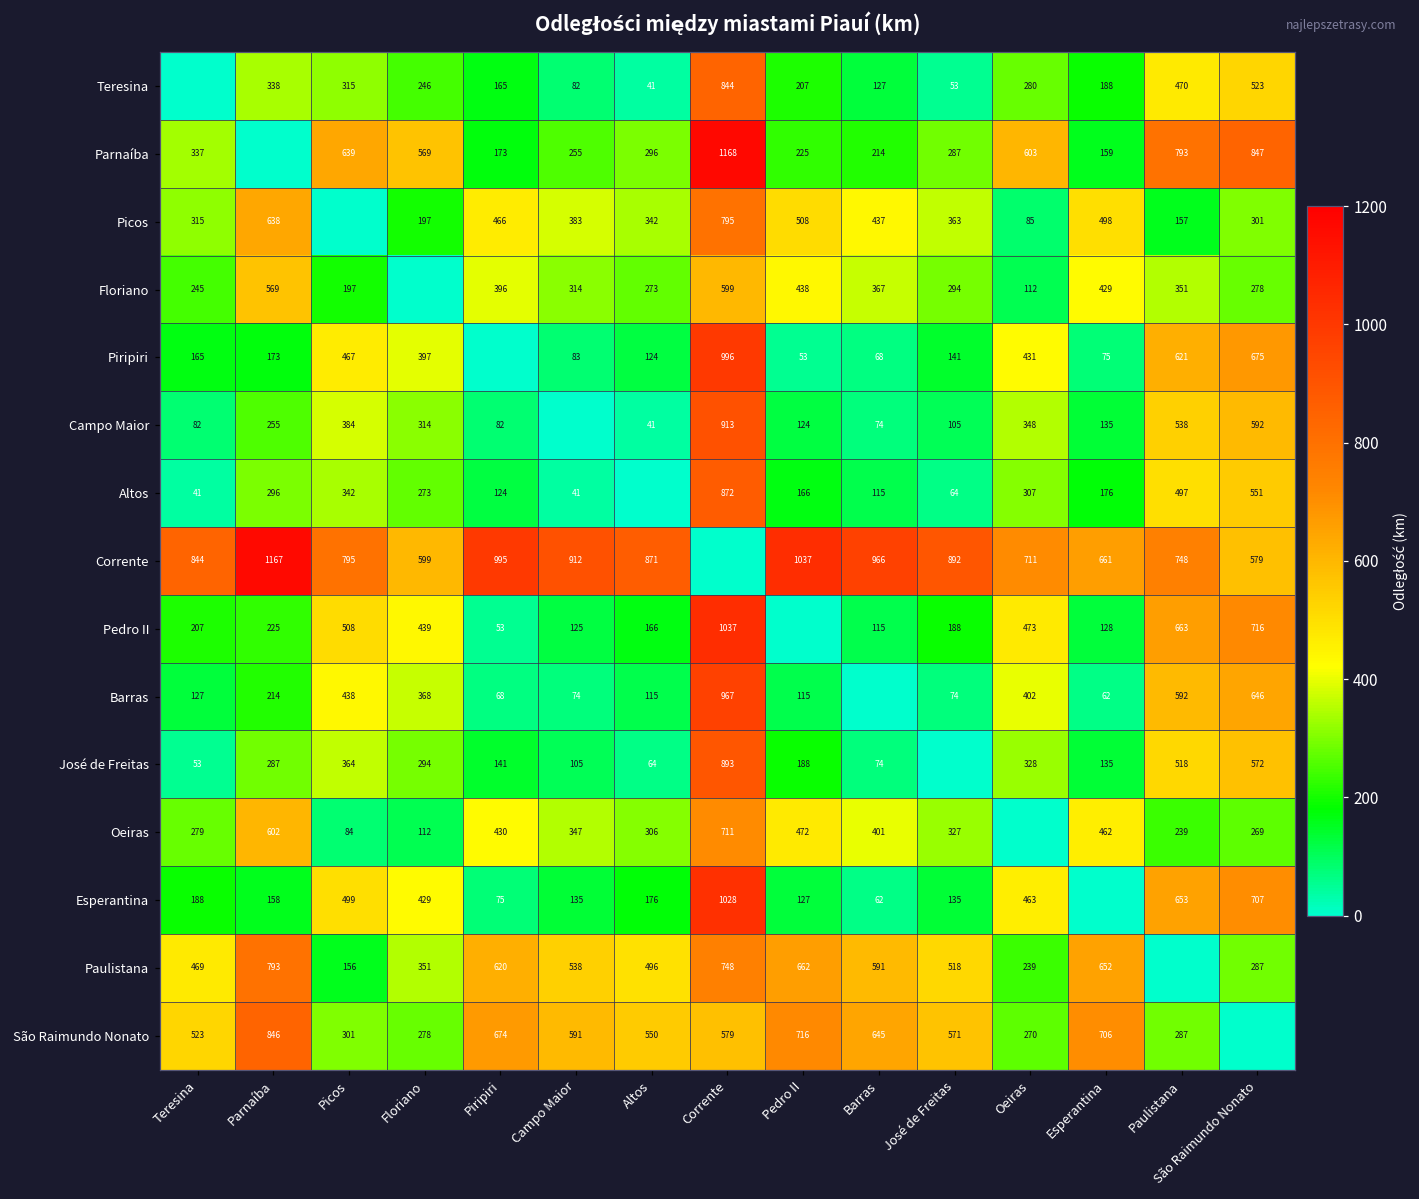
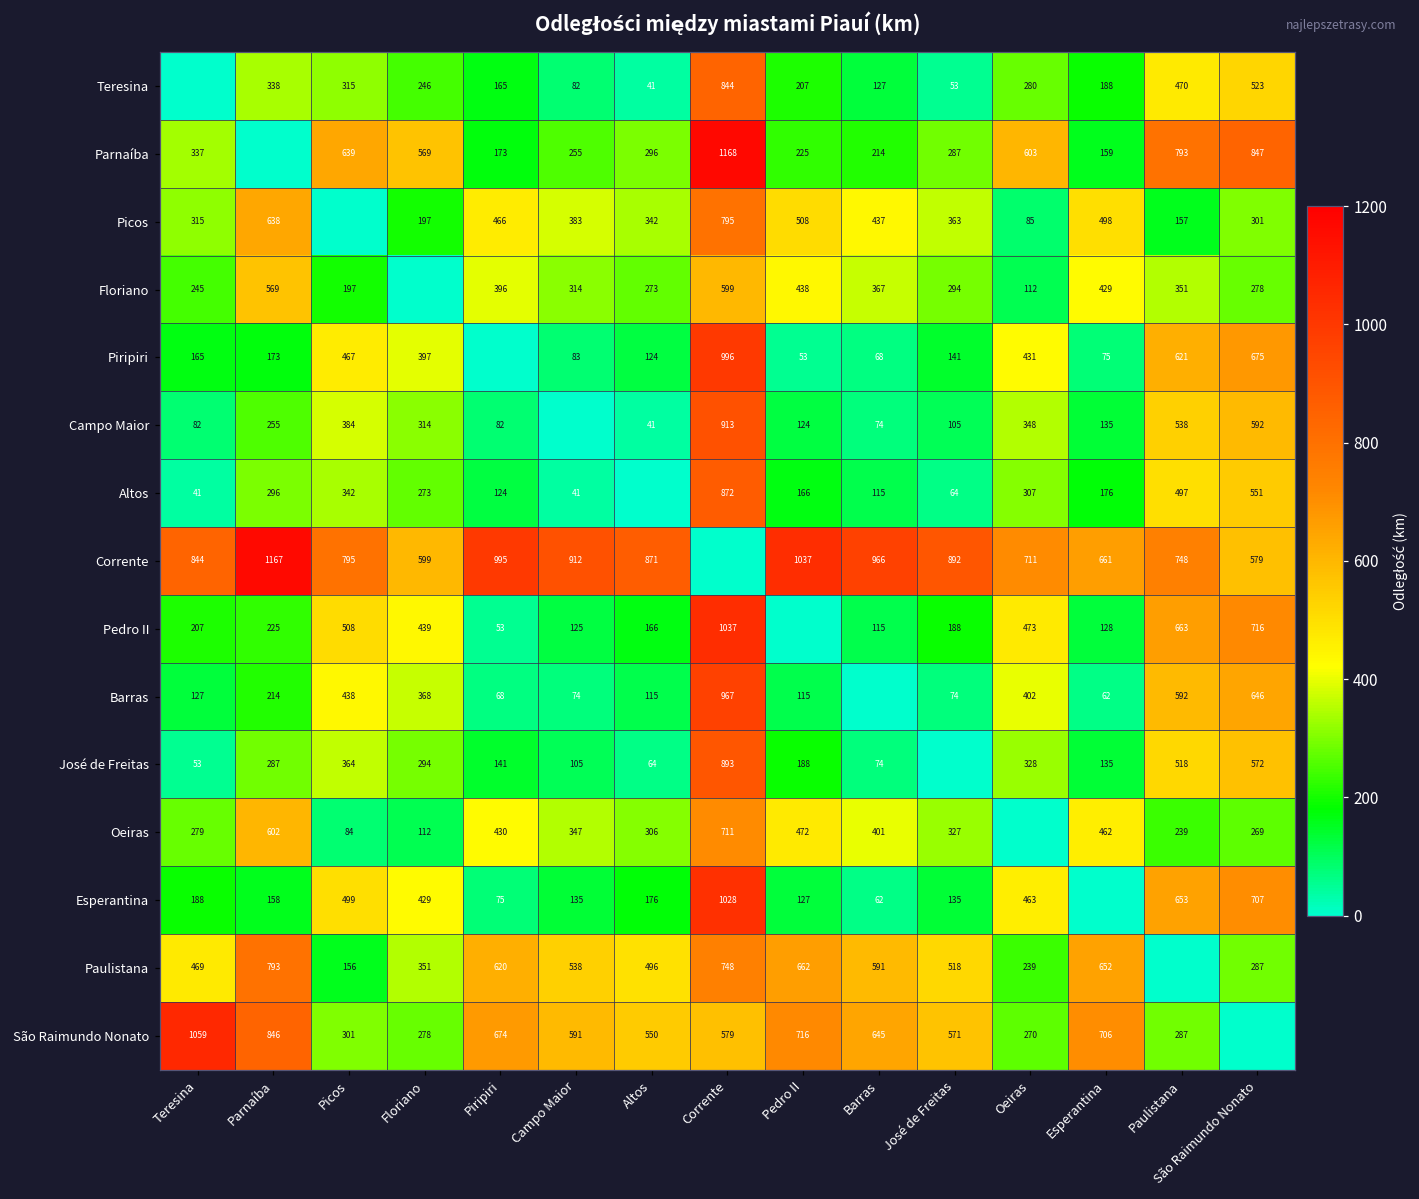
  {
    "São Raimundo Nonato": {
-     "Teresina": 523,
+     "Teresina": 1059,
      "Parnaíba": 846,
      "Picos": 301,
      "Floriano": 278,
      "Piripiri": 674,
      "Campo Maior": 591,
      "Altos": 550,
      "Corrente": 579,
      "Pedro II": 716,
      "Barras": 645,
      "José de Freitas": 571,
      "Oeiras": 270,
      "Esperantina": 706,
      "Paulistana": 287
    }
  }
